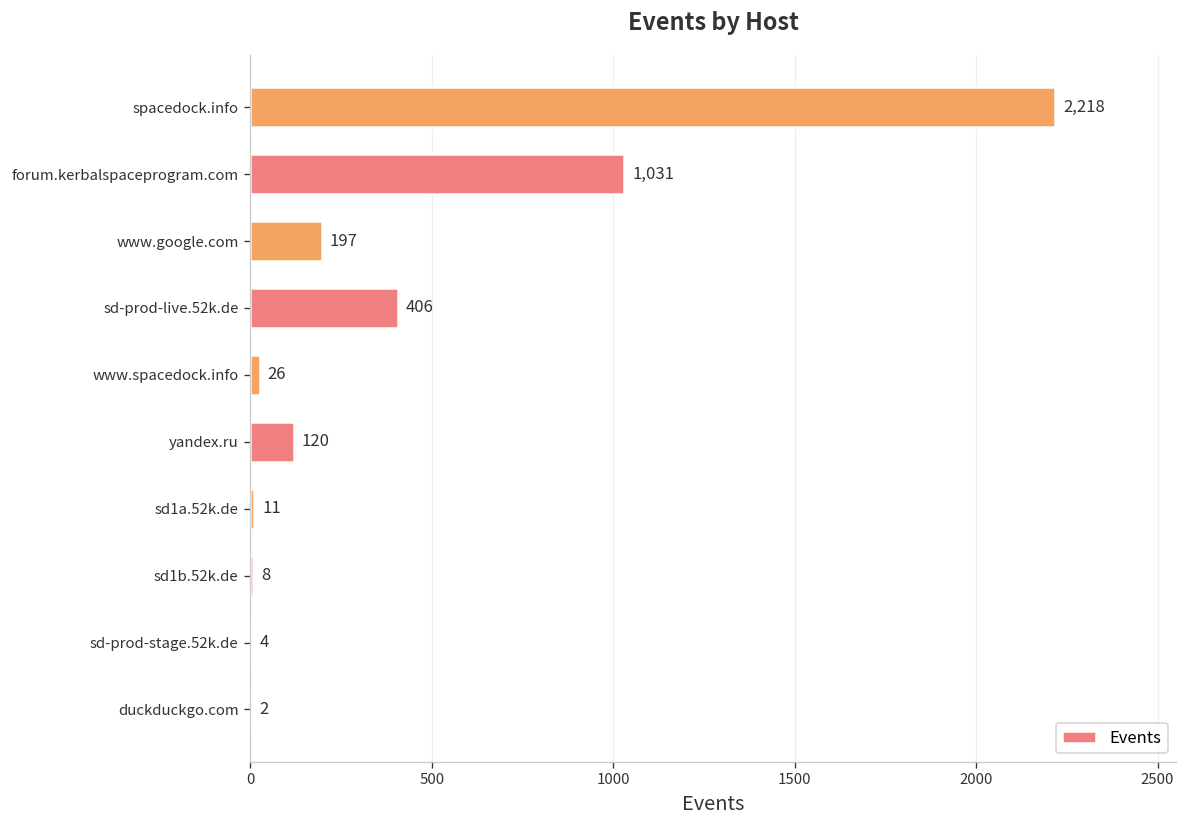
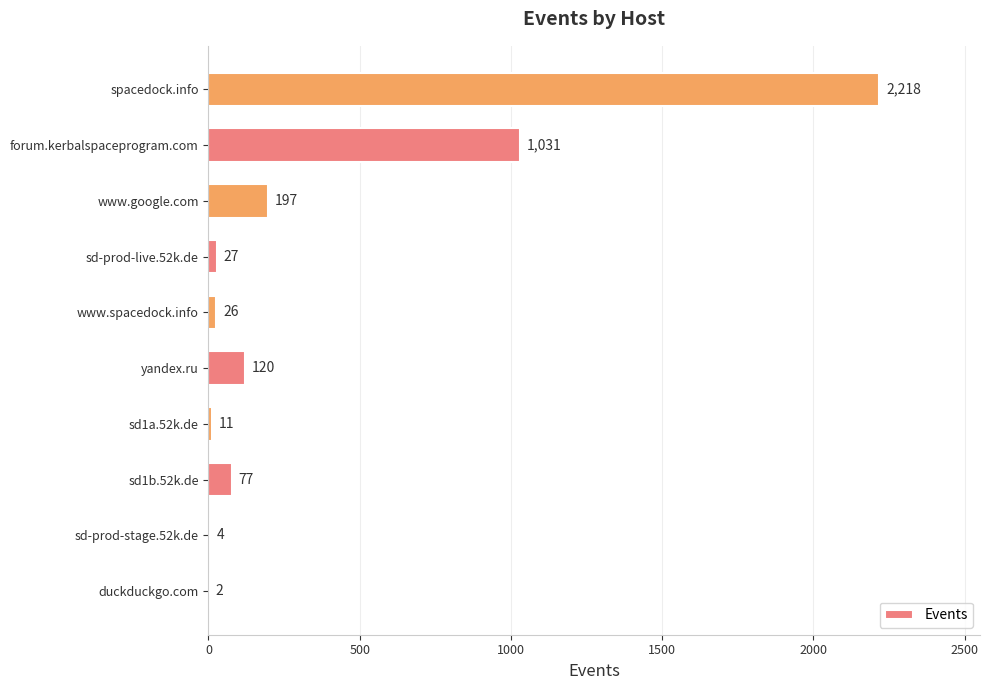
  {
    "spacedock.info": "2,218",
    "forum.kerbalspaceprogram.com": "1,031",
    "www.google.com": "197",
-   "sd-prod-live.52k.de": "406",
+   "sd-prod-live.52k.de": "27",
    "www.spacedock.info": "26",
    "yandex.ru": "120",
    "sd1a.52k.de": "11",
-   "sd1b.52k.de": "8",
+   "sd1b.52k.de": "77",
    "sd-prod-stage.52k.de": "4",
    "duckduckgo.com": "2"
  }
